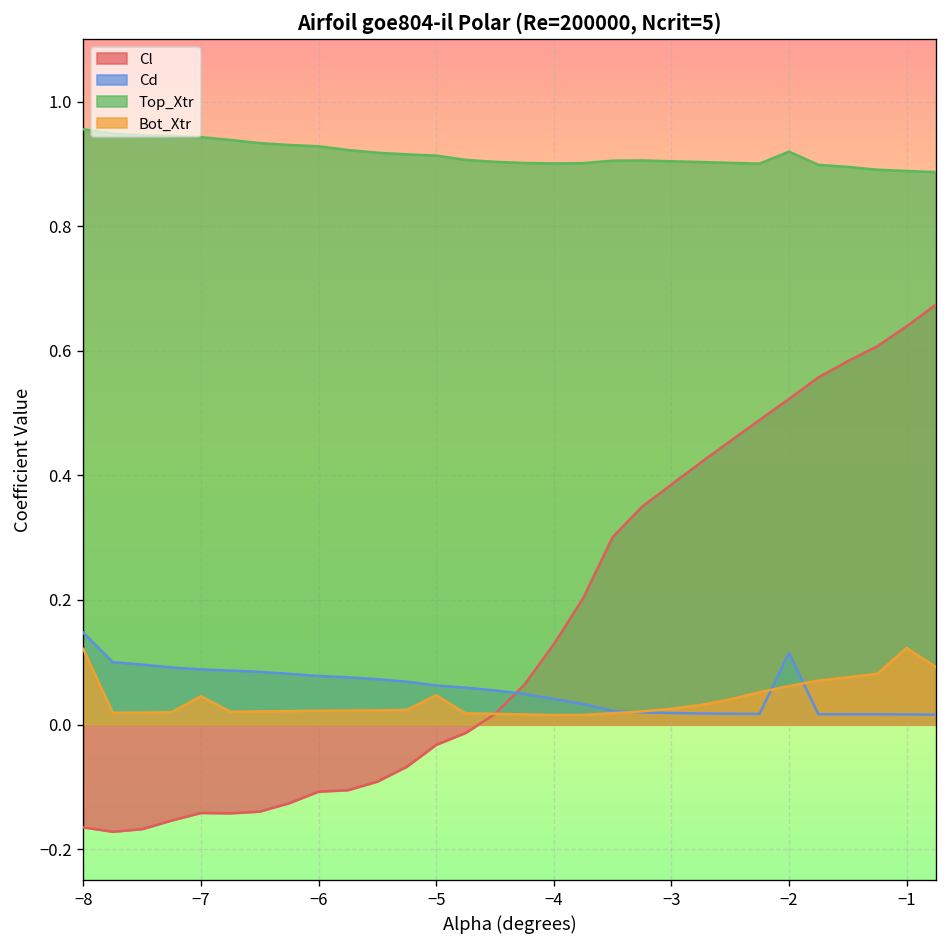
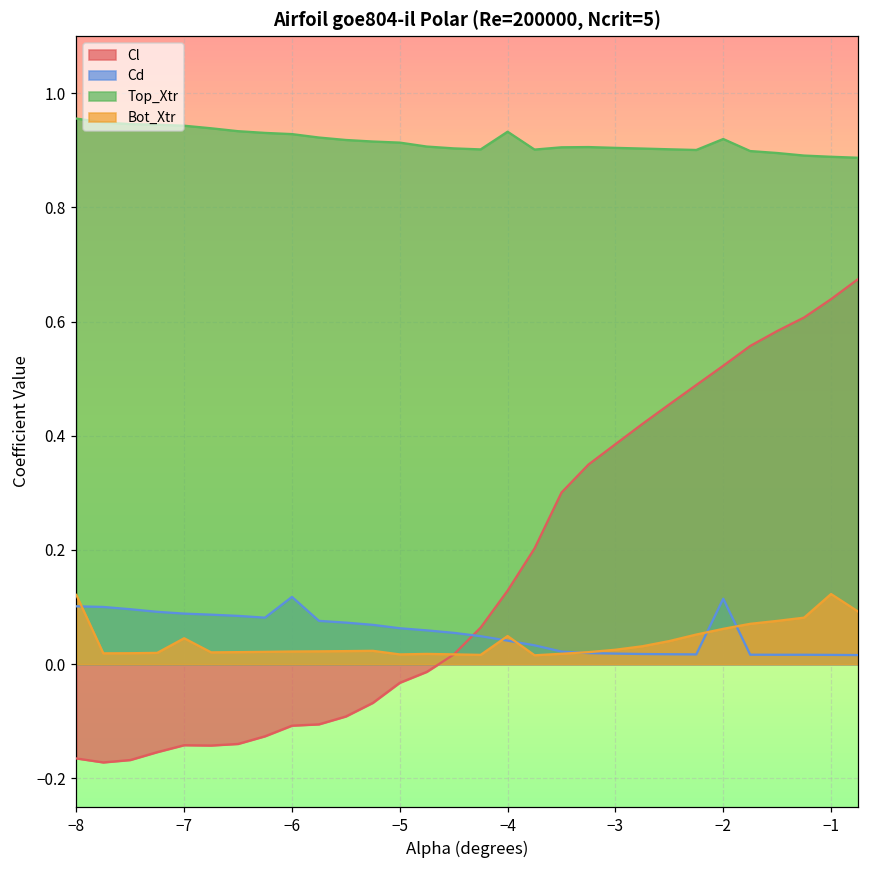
  {
    "Cd": {
-     "−8": 0.15,
+     "−8": 0.10,
      "−7": 0.09,
-     "−6": 0.08,
+     "−6": 0.12,
      "−5": 0.06,
      "−4": 0.04,
      "−3": 0.02,
      "−2": 0.11,
      "−1": 0.02
    },
    "Top_Xtr": {
      "−8": 0.96,
      "−7": 0.94,
      "−6": 0.93,
      "−5": 0.91,
-     "−4": 0.90,
+     "−4": 0.93,
      "−3": 0.90,
      "−2": 0.92,
      "−1": 0.89
    },
    "Bot_Xtr": {
      "−8": 0.12,
      "−7": 0.05,
      "−6": 0.02,
-     "−5": 0.05,
-     "−4": 0.02,
+     "−5": 0.02,
+     "−4": 0.05,
      "−3": 0.03,
      "−2": 0.06,
      "−1": 0.12
    }
  }
